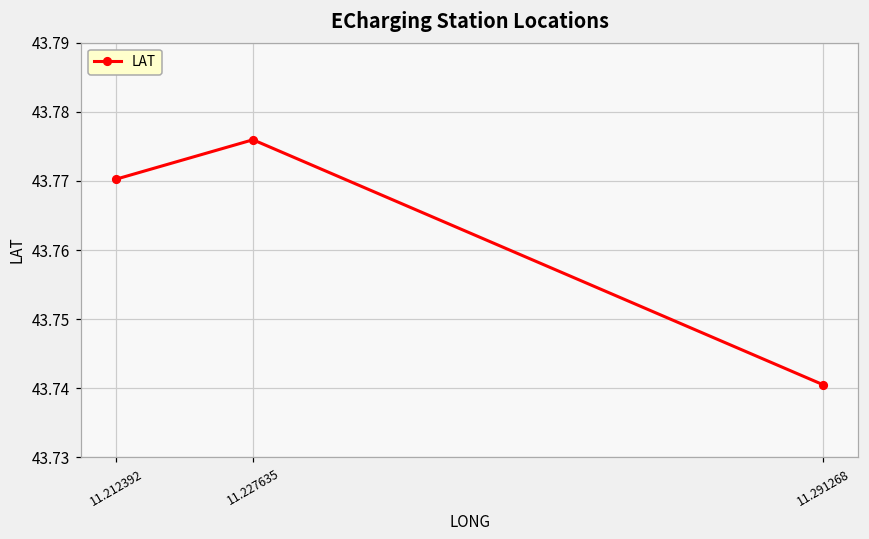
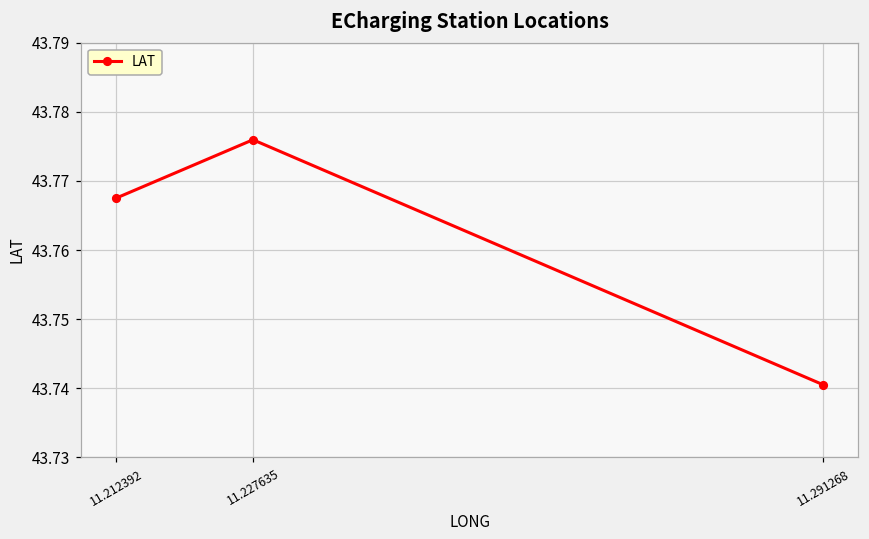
  {
-   "11.212392": 43.770,
+   "11.212392": 43.768,
    "11.227635": 43.776,
    "11.291268": 43.741
  }
